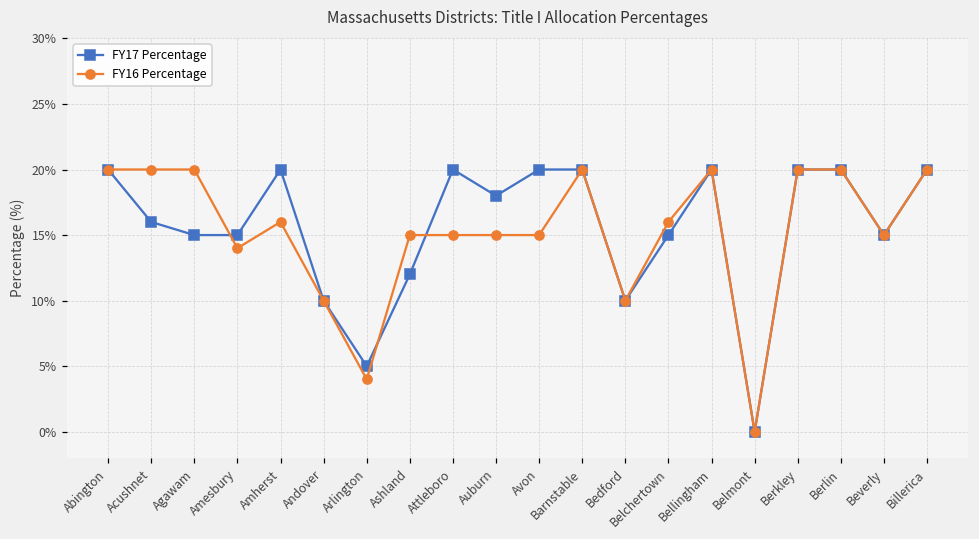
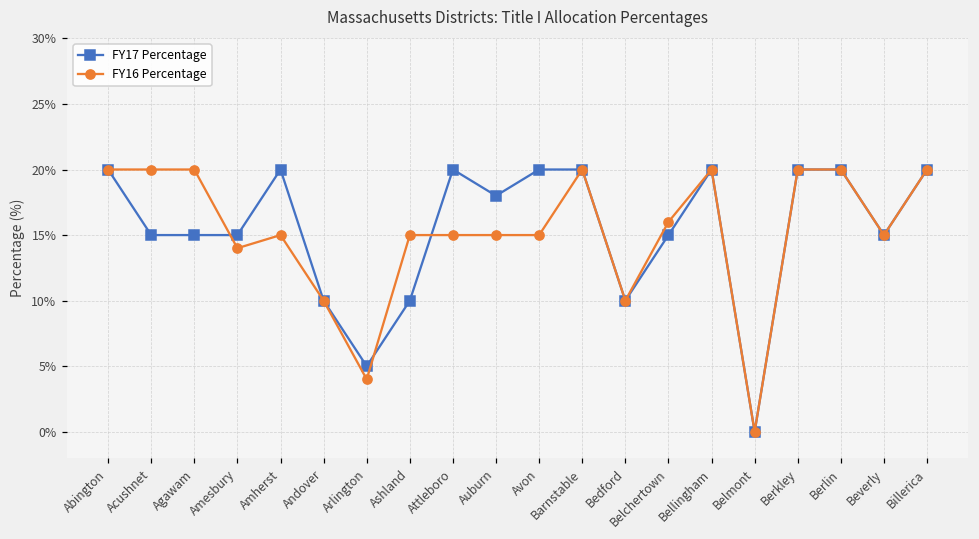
  {
    "FY17 Percentage": {
-     "Acushnet": "16%",
+     "Acushnet": "15%",
      "Agawam": "15%",
      "Amesbury": "15%",
      "Amherst": "20%",
      "Arlington": "5%",
-     "Ashland": "12%",
+     "Ashland": "10%",
      "Attleboro": "20%",
      "Auburn": "18%",
      "Avon": "20%",
      "Belchertown": "15%"
    },
    "FY16 Percentage": {
      "Acushnet": "20%",
      "Agawam": "20%",
      "Amesbury": "14%",
-     "Amherst": "16%",
+     "Amherst": "15%",
      "Arlington": "4%",
      "Ashland": "15%",
      "Attleboro": "15%",
      "Auburn": "15%",
      "Avon": "15%",
      "Belchertown": "16%"
    }
  }
